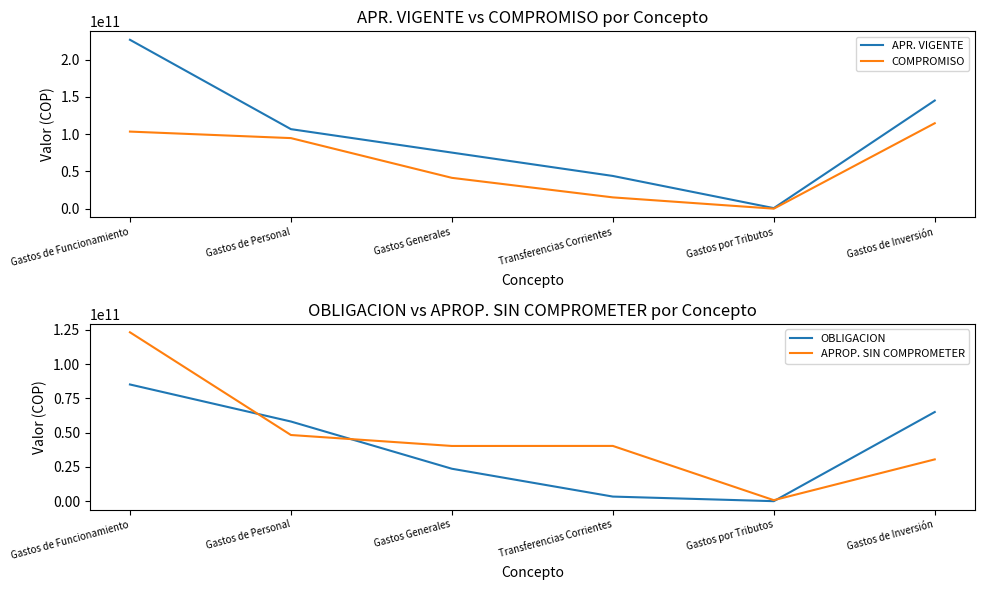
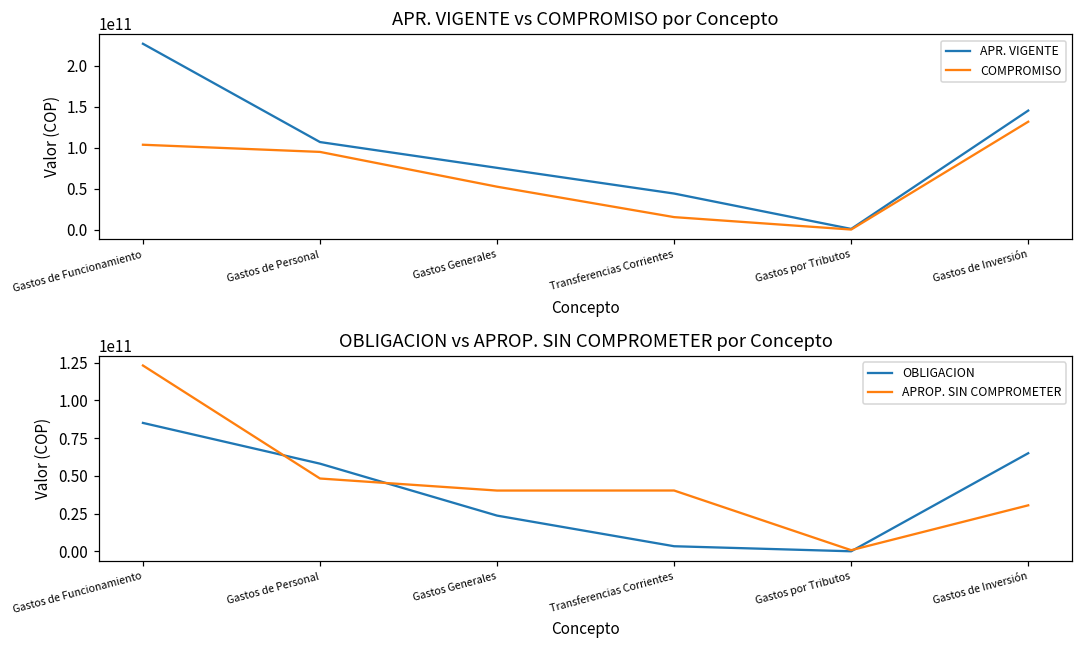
  {
    "APR. VIGENTE vs COMPROMISO por Concepto": {
      "APR. VIGENTE": {
        "Gastos de Funcionamiento": 230000000000,
        "Gastos de Personal": 110000000000,
        "Gastos Generales": 80000000000,
        "Transferencias Corrientes": 40000000000,
        "Gastos de Inversión": 150000000000
      },
      "COMPROMISO": {
        "Gastos de Funcionamiento": 100000000000,
        "Gastos de Personal": 90000000000,
-       "Gastos Generales": 40000000000,
+       "Gastos Generales": 50000000000,
        "Transferencias Corrientes": 20000000000,
-       "Gastos de Inversión": 110000000000
+       "Gastos de Inversión": 130000000000
      }
    },
    "OBLIGACION vs APROP. SIN COMPROMETER por Concepto": {
      "OBLIGACION": {
        "Gastos de Funcionamiento": 85000000000,
        "Gastos de Personal": 58000000000,
        "Gastos Generales": 24000000000,
        "Transferencias Corrientes": 3000000000,
        "Gastos de Inversión": 65000000000
      },
      "APROP. SIN COMPROMETER": {
        "Gastos de Funcionamiento": 123000000000,
        "Gastos de Personal": 48000000000,
        "Gastos Generales": 40000000000,
        "Transferencias Corrientes": 40000000000,
        "Gastos de Inversión": 30000000000
      }
    }
  }
